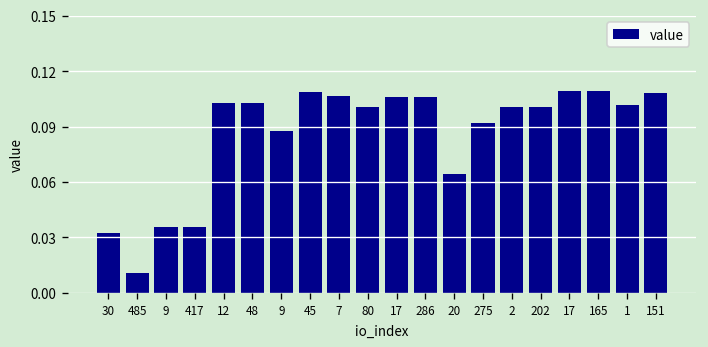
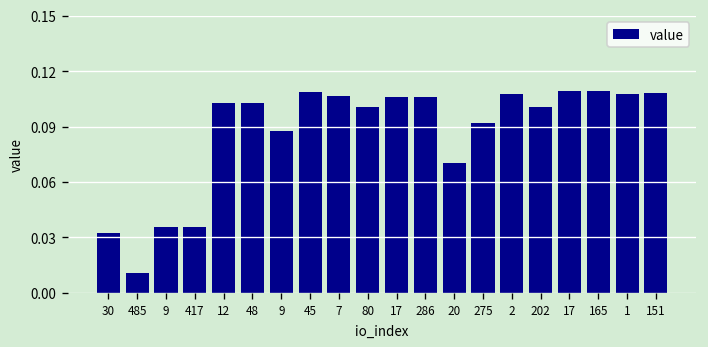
  {
    "30": 0.032,
    "485": 0.010,
    "417": 0.036,
    "12": 0.103,
    "48": 0.103,
    "45": 0.109,
    "7": 0.106,
    "80": 0.101,
    "286": 0.106,
-   "20": 0.064,
+   "20": 0.070,
    "275": 0.092,
-   "2": 0.100,
+   "2": 0.108,
    "202": 0.100,
    "165": 0.109,
-   "1": 0.102,
+   "1": 0.108,
    "151": 0.108
  }
